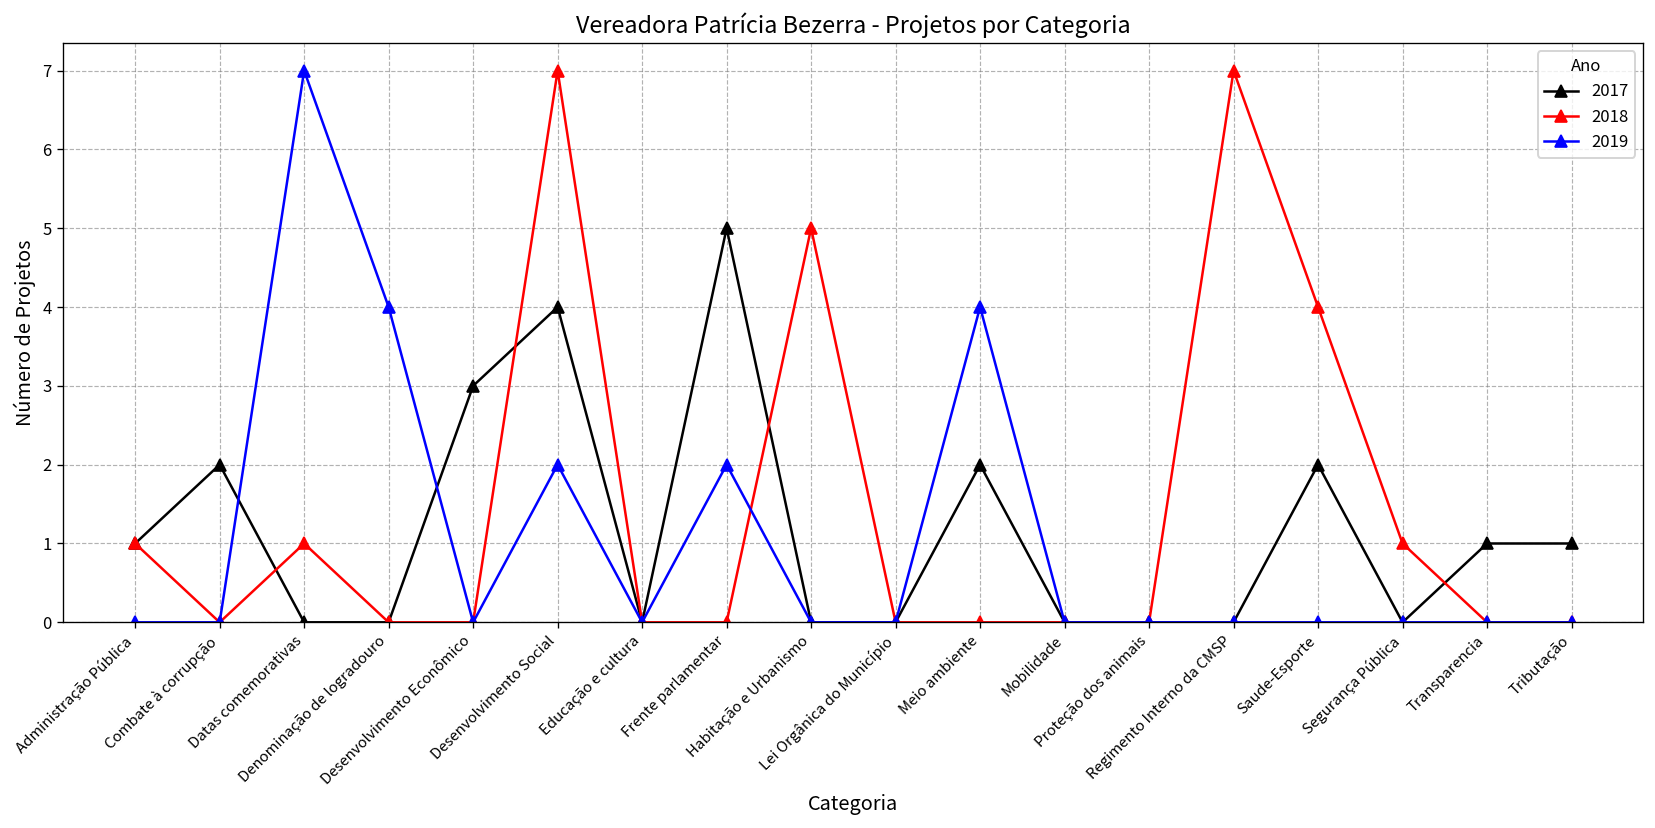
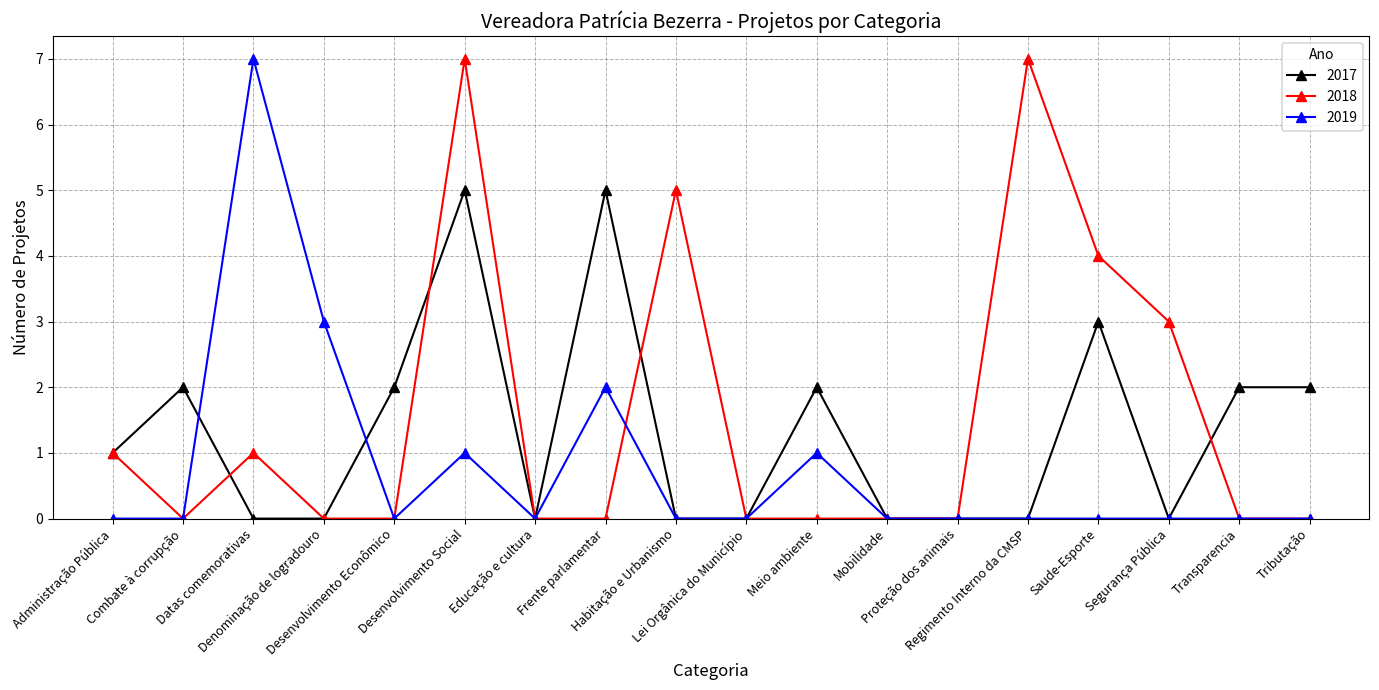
  {
    "2017": {
      "Combate à corrupção": 2,
      "Datas comemorativas": 0,
-     "Desenvolvimento Econômico": 3,
-     "Desenvolvimento Social": 4,
+     "Desenvolvimento Econômico": 2,
+     "Desenvolvimento Social": 5,
      "Frente parlamentar": 5,
      "Meio ambiente": 2,
-     "Saude-Esporte": 2,
-     "Transparencia": 1,
-     "Tributação": 1
+     "Saude-Esporte": 3,
+     "Transparencia": 2,
+     "Tributação": 2
    },
    "2018": {
      "Datas comemorativas": 1,
      "Desenvolvimento Social": 7,
      "Frente parlamentar": 0,
      "Habitação e Urbanismo": 5,
      "Meio ambiente": 0,
      "Regimento Interno da CMSP": 7,
      "Saude-Esporte": 4,
-     "Segurança Pública": 1
+     "Segurança Pública": 3
    },
    "2019": {
      "Administração Pública": 0,
      "Datas comemorativas": 7,
-     "Denominação de logradouro": 4,
-     "Desenvolvimento Social": 2,
+     "Denominação de logradouro": 3,
+     "Desenvolvimento Social": 1,
      "Frente parlamentar": 2,
-     "Meio ambiente": 4,
+     "Meio ambiente": 1,
      "Saude-Esporte": 0
    }
  }
